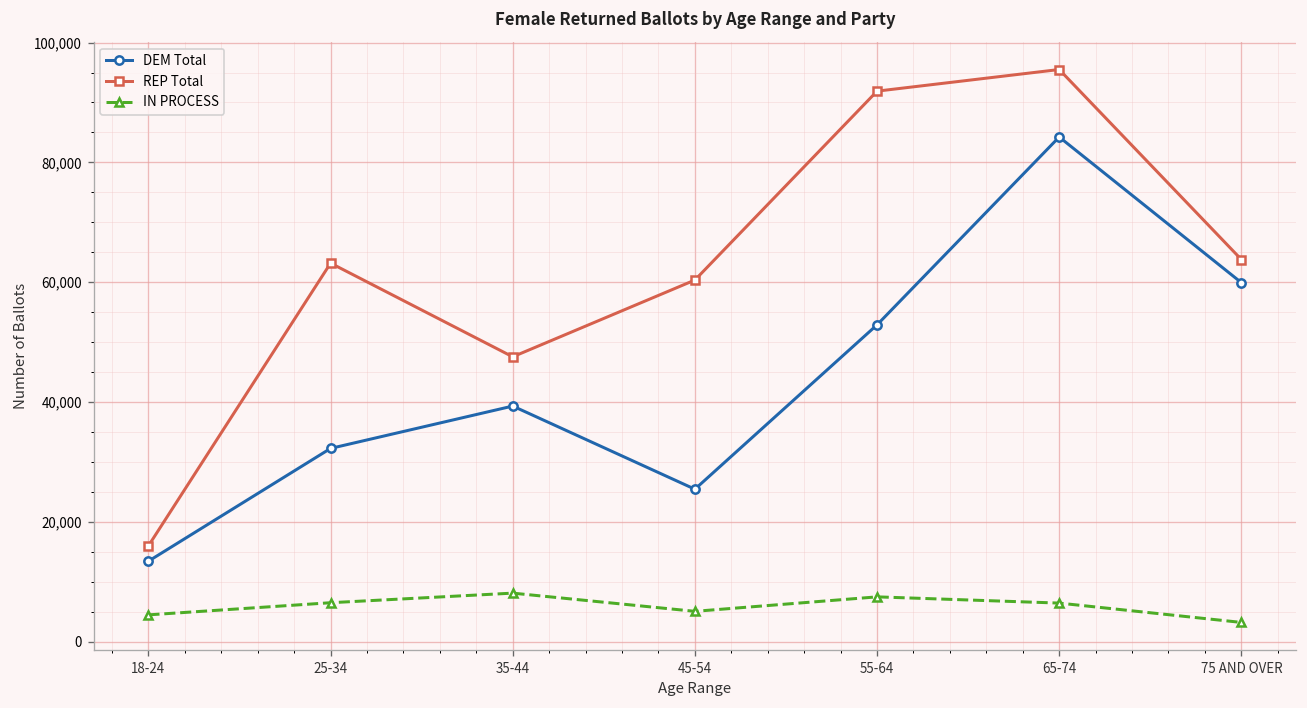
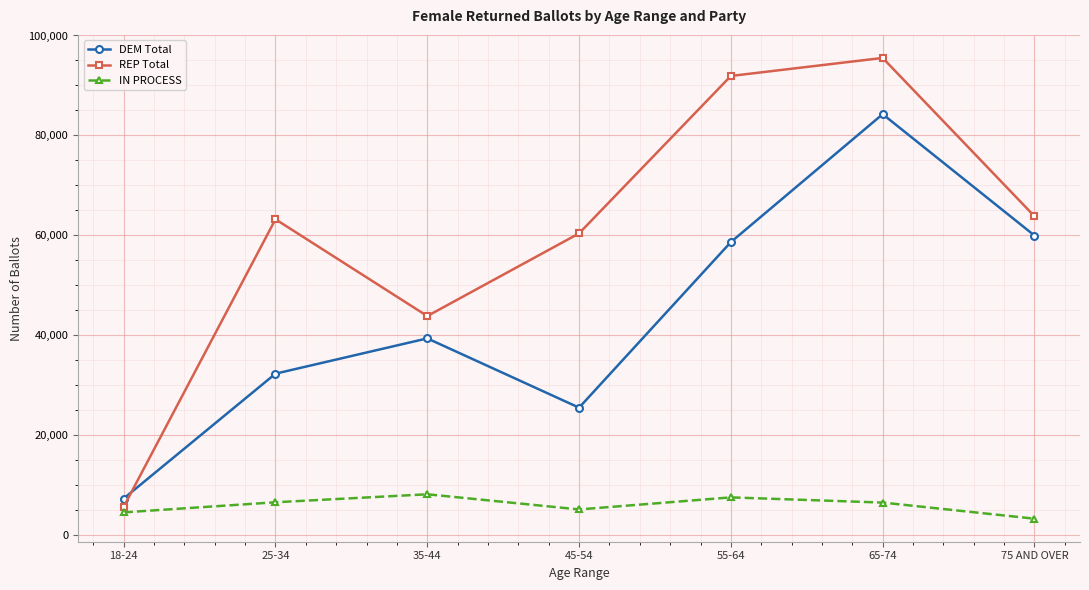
  {
    "DEM Total": {
-     "18-24": "13,000",
+     "18-24": "7,000",
      "25-34": "32,000",
      "35-44": "39,000",
      "45-54": "25,000",
-     "55-64": "53,000",
+     "55-64": "59,000",
      "65-74": "84,000",
      "75 AND OVER": "60,000"
    },
    "REP Total": {
-     "18-24": "16,000",
+     "18-24": "6,000",
      "25-34": "63,000",
-     "35-44": "48,000",
+     "35-44": "44,000",
      "45-54": "60,000",
      "55-64": "92,000",
      "65-74": "96,000",
      "75 AND OVER": "64,000"
    },
    "IN PROCESS": {
      "18-24": "4,000",
      "25-34": "7,000",
      "35-44": "8,000",
      "45-54": "5,000",
      "55-64": "7,000",
      "65-74": "6,000",
      "75 AND OVER": "3,000"
    }
  }
